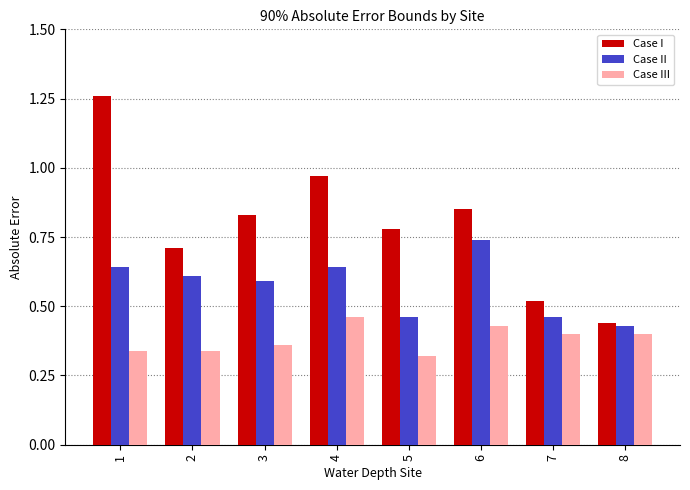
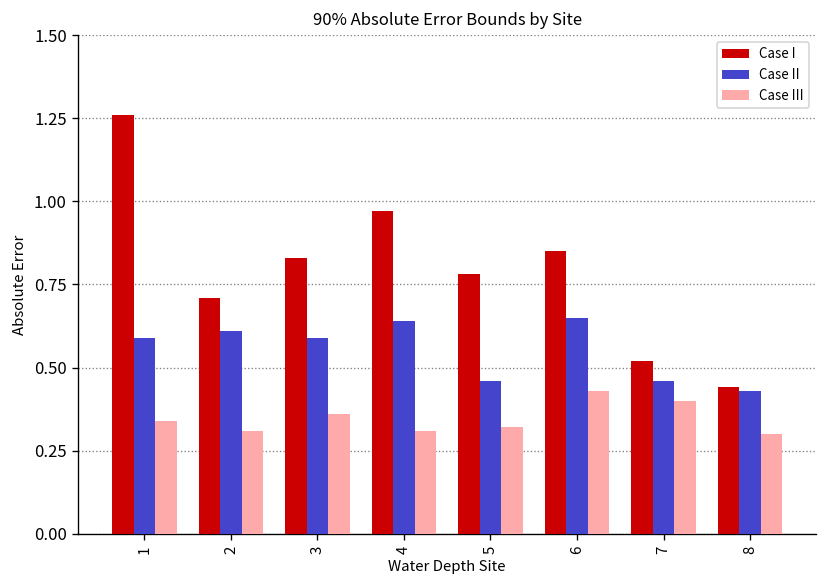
  {
    "Case I": {
      "1": 1.26,
      "2": 0.71,
      "3": 0.83,
      "4": 0.97,
      "5": 0.78,
      "6": 0.85,
      "7": 0.52,
      "8": 0.44
    },
    "Case II": {
-     "1": 0.64,
+     "1": 0.59,
      "2": 0.61,
      "3": 0.59,
      "4": 0.64,
      "5": 0.46,
-     "6": 0.74,
+     "6": 0.65,
      "7": 0.46,
      "8": 0.43
    },
    "Case III": {
      "1": 0.34,
-     "2": 0.34,
+     "2": 0.31,
      "3": 0.36,
-     "4": 0.46,
+     "4": 0.31,
      "5": 0.32,
      "6": 0.43,
      "7": 0.40,
-     "8": 0.4
+     "8": 0.3
    }
  }
